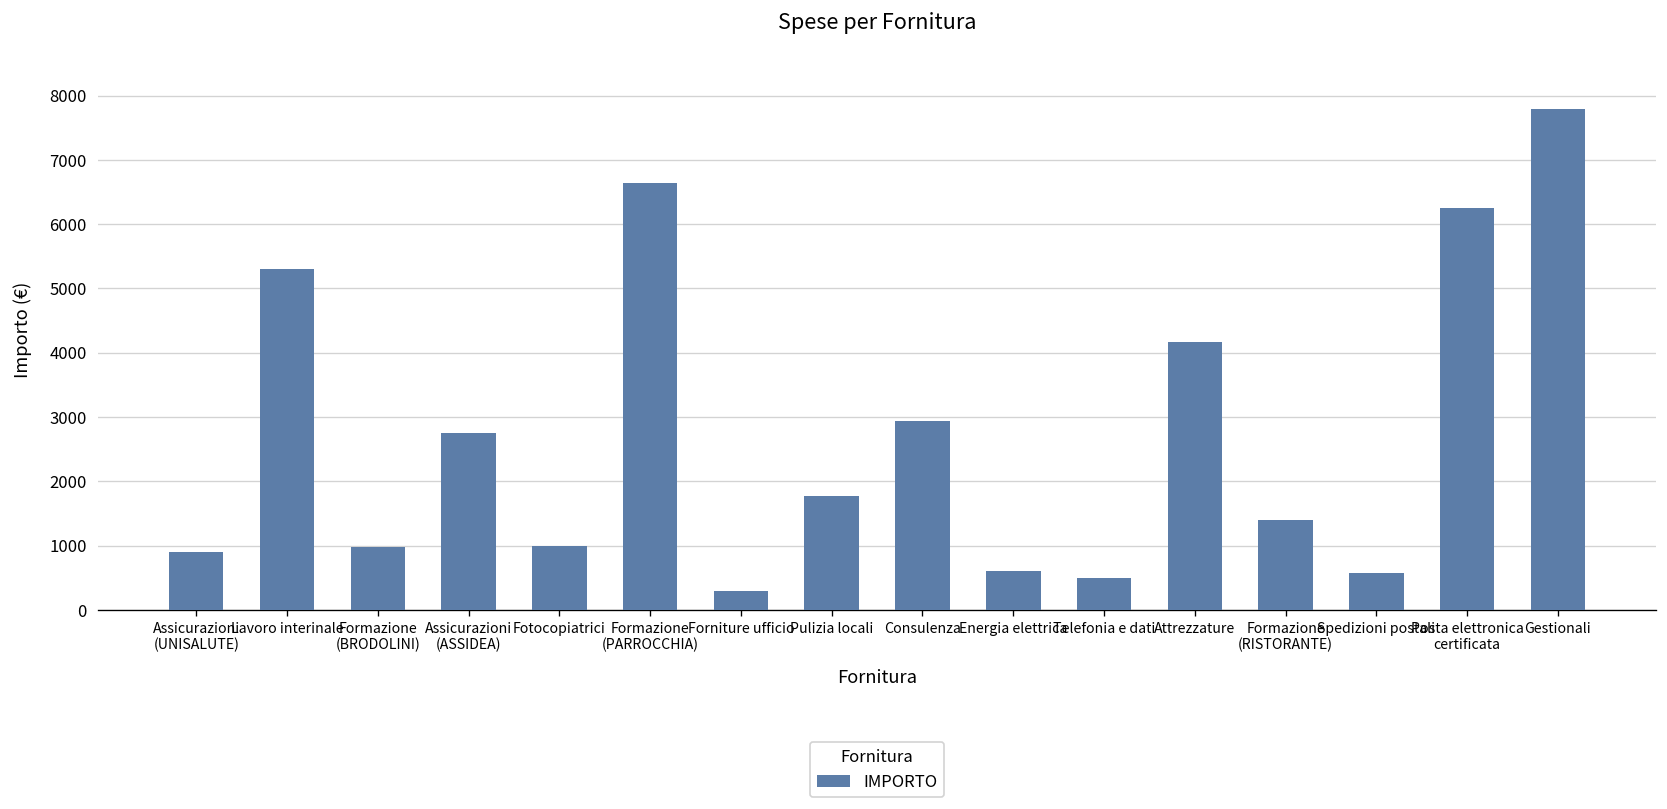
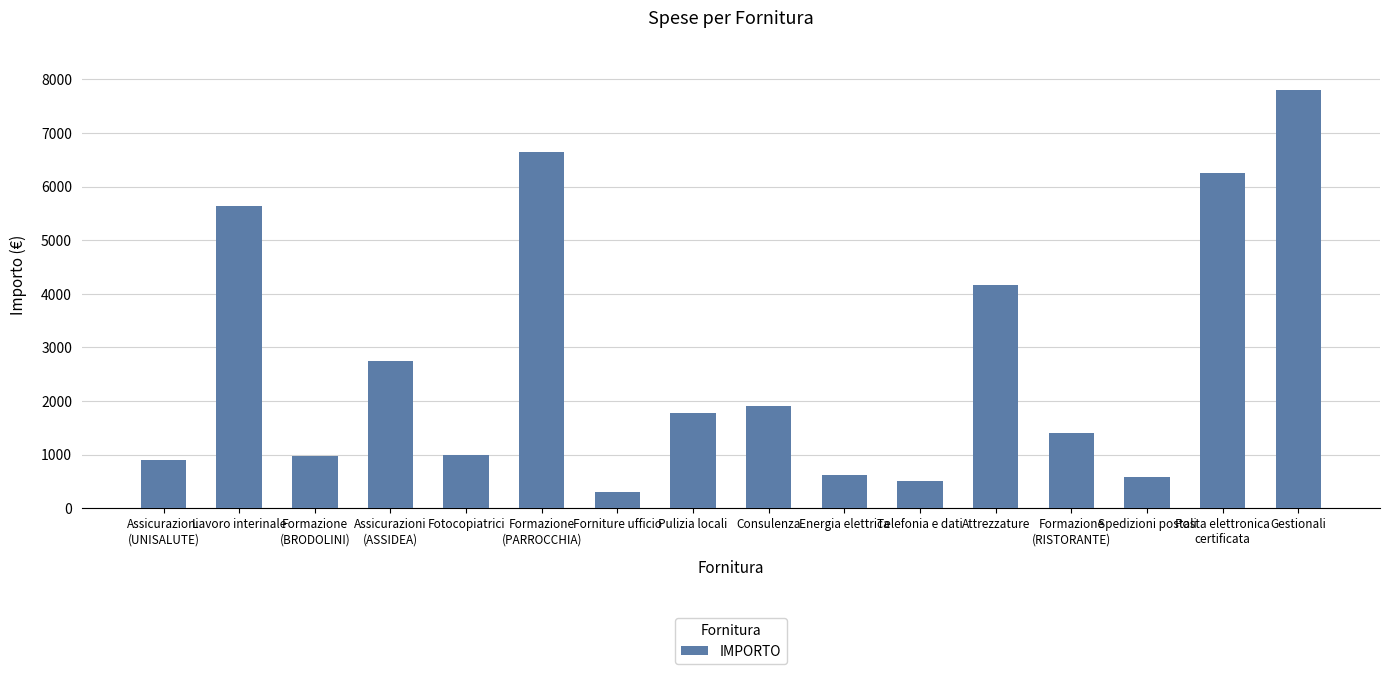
  {
    "Assicurazioni (UNISALUTE)": 900,
-   "Lavoro interinale": 5300,
+   "Lavoro interinale": 5600,
    "Formazione (BRODOLINI)": 1000,
    "Assicurazioni (ASSIDEA)": 2800,
    "Fotocopiatrici": 1000,
    "Formazione (PARROCCHIA)": 6600,
    "Forniture ufficio": 300,
    "Pulizia locali": 1800,
-   "Consulenza": 2900,
+   "Consulenza": 1900,
    "Energia elettrica": 600,
    "Telefonia e dati": 500,
    "Attrezzature": 4200,
    "Formazione (RISTORANTE)": 1400,
    "Posta elettronica certificata": 6300,
    "Gestionali": 7800
  }
